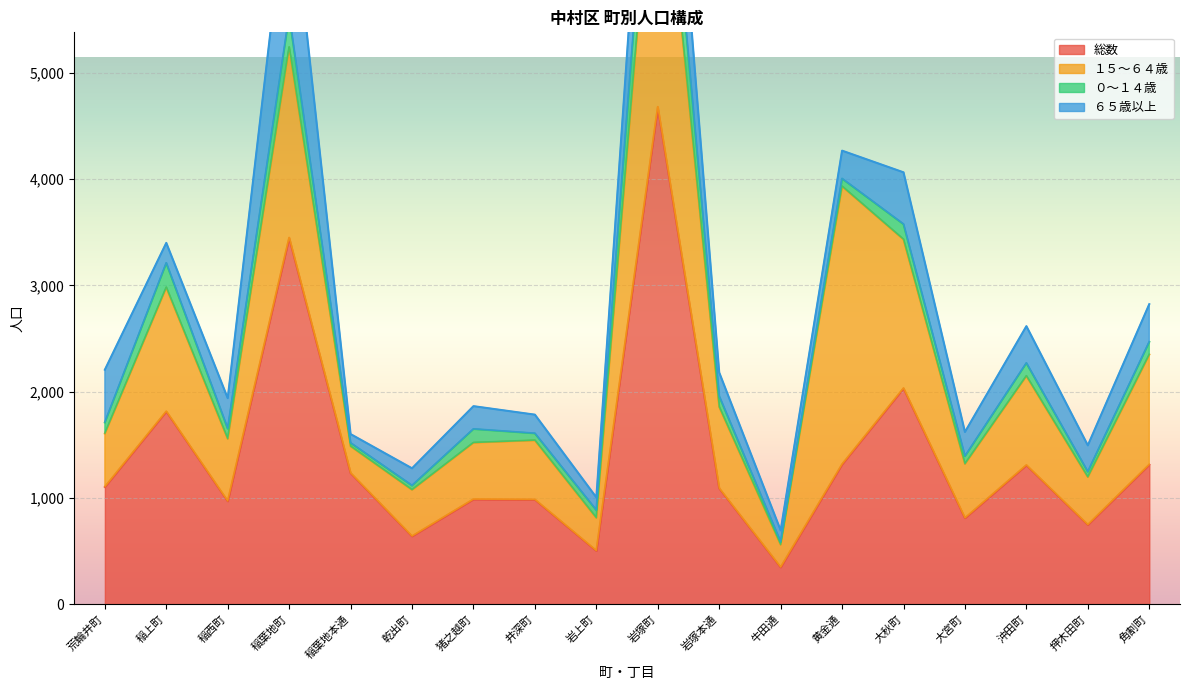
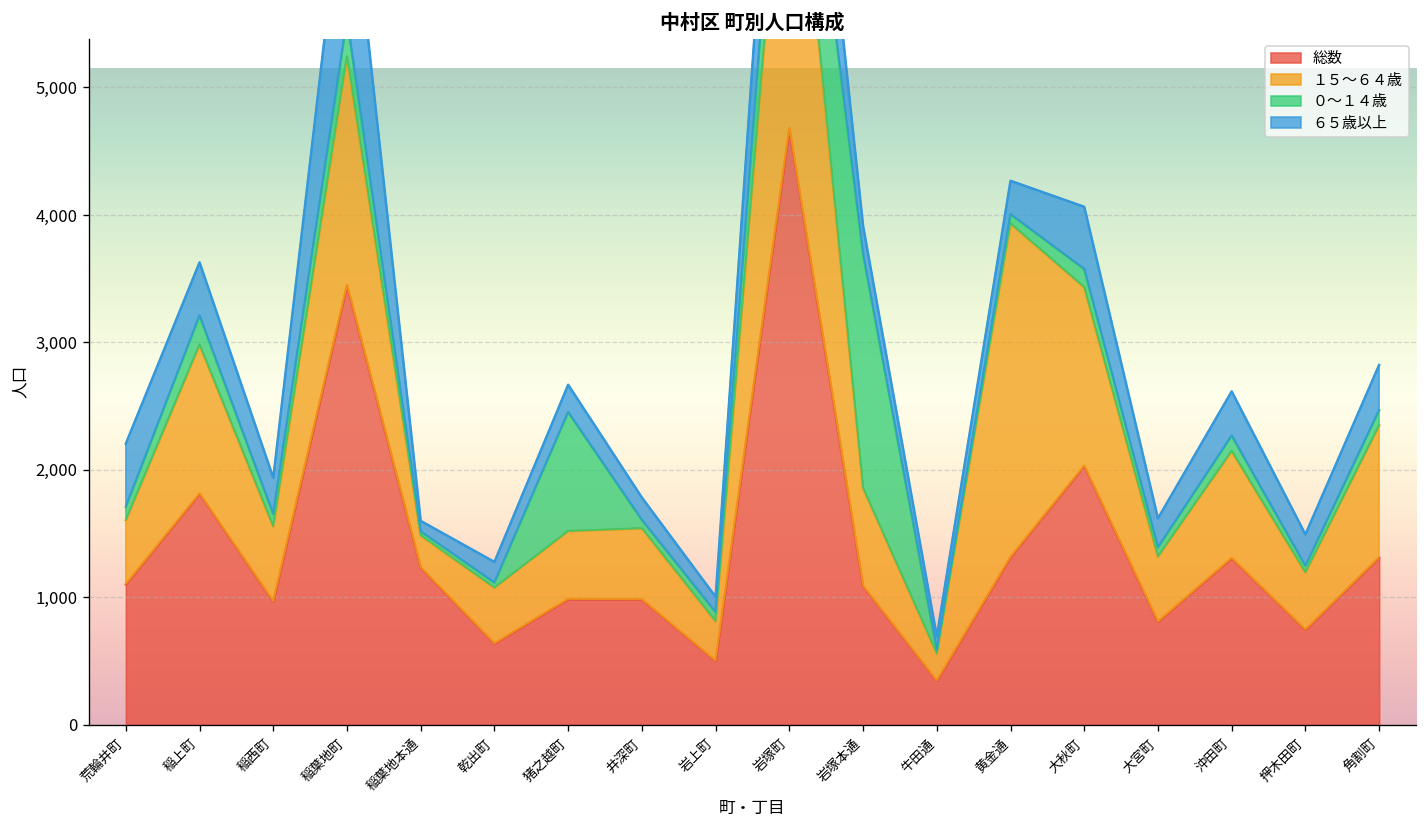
  {
    "総数": {
      "荒輪井町": "1,100",
      "稲上町": "1,810",
      "稲西町": "970",
      "稲葉地町": "3,450",
      "稲葉地本通": "1,230",
      "乾出町": "640",
      "猪之越町": "990",
      "井深町": "980",
      "岩上町": "500",
      "岩塚町": "4,680",
      "岩塚本通": "1,090",
      "牛田通": "350",
      "黄金通": "1,320",
      "大秋町": "2,030",
      "大宮町": "810",
      "沖田町": "1,310",
      "押木田町": "750",
      "角割町": "1,310"
    },
    "１５～６４歳": {
      "荒輪井町": "500",
      "稲上町": "1,170",
      "稲西町": "590",
      "稲葉地町": "1,790",
      "稲葉地本通": "250",
      "乾出町": "440",
      "猪之越町": "530",
      "井深町": "560",
      "岩上町": "310",
      "岩塚本通": "770",
      "牛田通": "210",
      "黄金通": "2,620",
      "大秋町": "1,400",
      "大宮町": "510",
      "沖田町": "840",
      "押木田町": "450",
      "角割町": "1,040"
    },
    "０～１４歳": {
      "荒輪井町": "100",
      "稲上町": "230",
      "稲西町": "100",
      "稲葉地本通": "30",
      "乾出町": "40",
-     "猪之越町": "130",
+     "猪之越町": "930",
      "井深町": "70",
      "岩上町": "70",
-     "岩塚本通": "100",
+     "岩塚本通": "1,840",
      "牛田通": "30",
      "黄金通": "70",
      "大秋町": "140",
      "大宮町": "70",
      "沖田町": "120",
      "押木田町": "50",
      "角割町": "120"
    },
    "６５歳以上": {
      "荒輪井町": "500",
-     "稲上町": "190",
+     "稲上町": "420",
      "稲西町": "290",
      "稲葉地本通": "80",
      "乾出町": "160",
      "猪之越町": "220",
      "井深町": "180",
      "岩上町": "120",
      "岩塚本通": "220",
      "牛田通": "110",
      "黄金通": "260",
      "大秋町": "490",
      "大宮町": "230",
      "沖田町": "350",
      "押木田町": "250",
      "角割町": "360"
    }
  }
